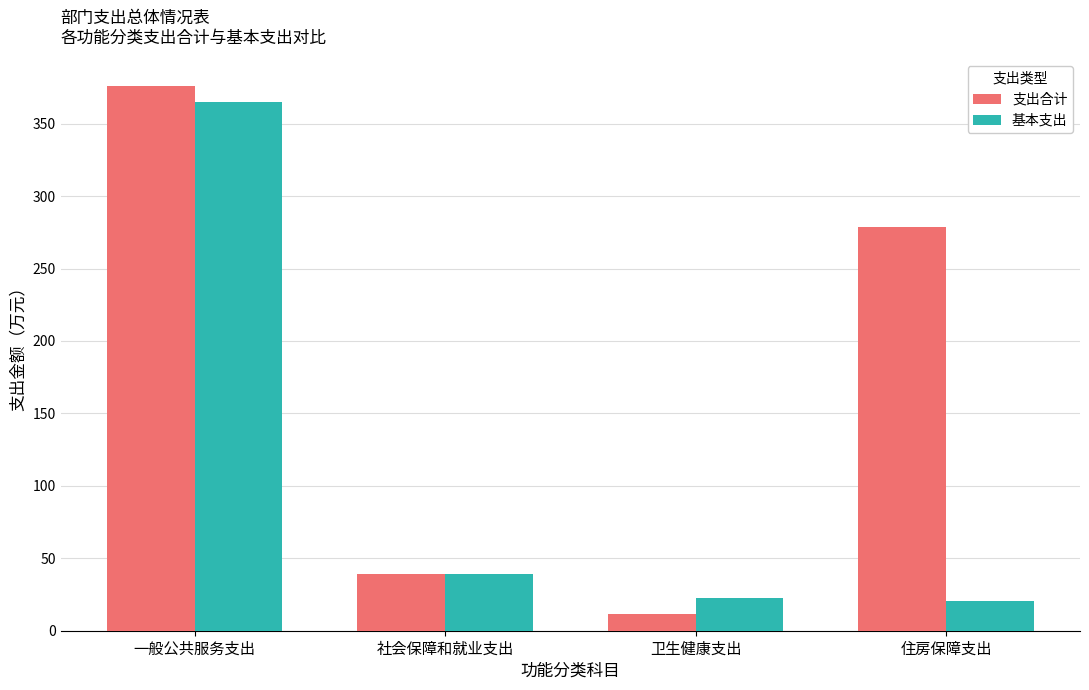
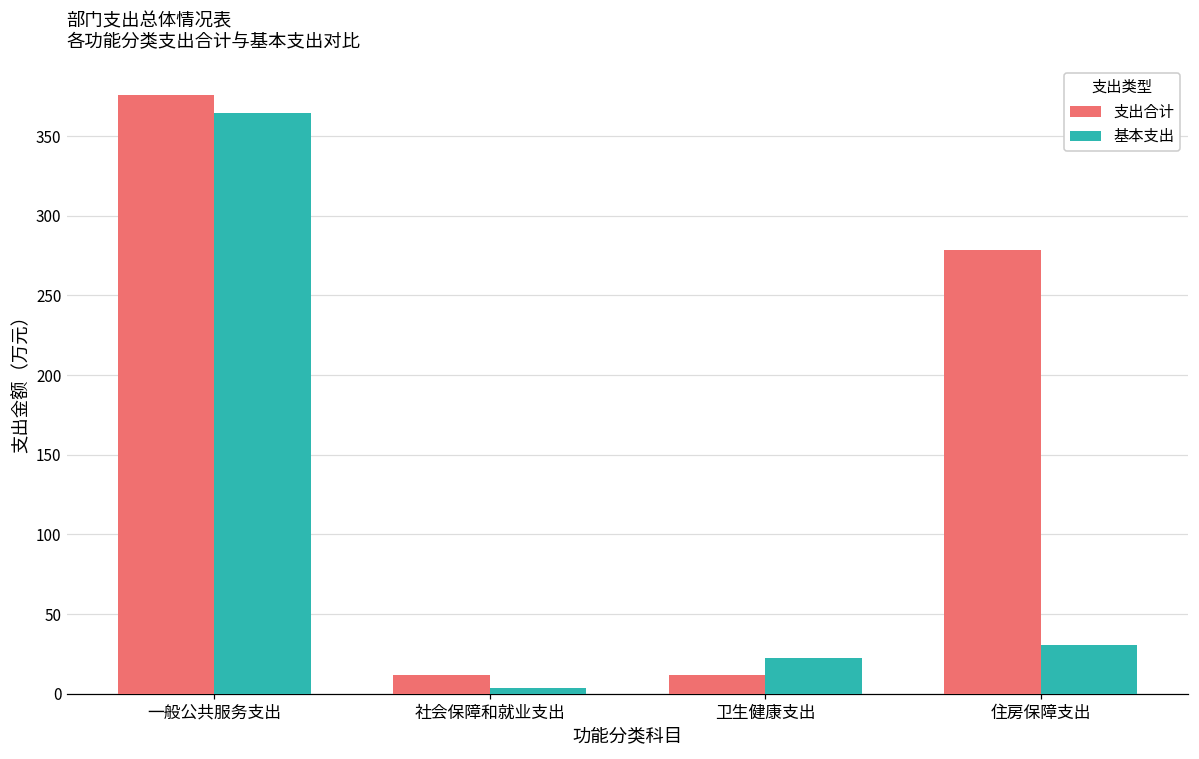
  {
    "支出合计": {
      "一般公共服务支出": 376,
-     "社会保障和就业支出": 39,
+     "社会保障和就业支出": 12,
      "卫生健康支出": 12,
      "住房保障支出": 278
    },
    "基本支出": {
      "一般公共服务支出": 365,
-     "社会保障和就业支出": 39,
+     "社会保障和就业支出": 4,
      "卫生健康支出": 22,
-     "住房保障支出": 20
+     "住房保障支出": 30
    }
  }
